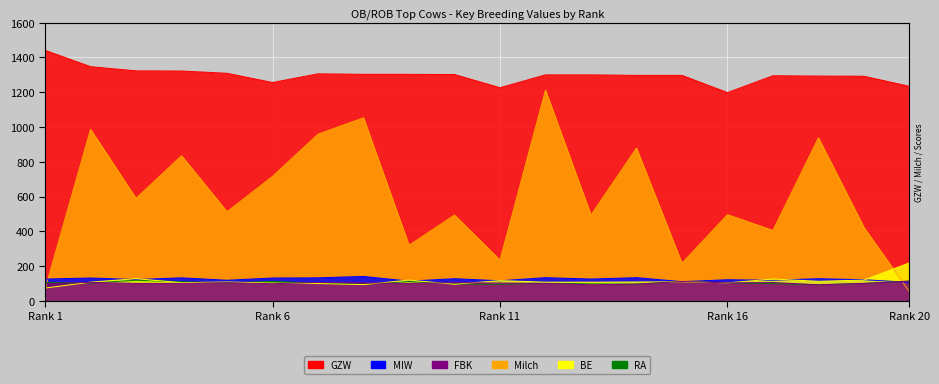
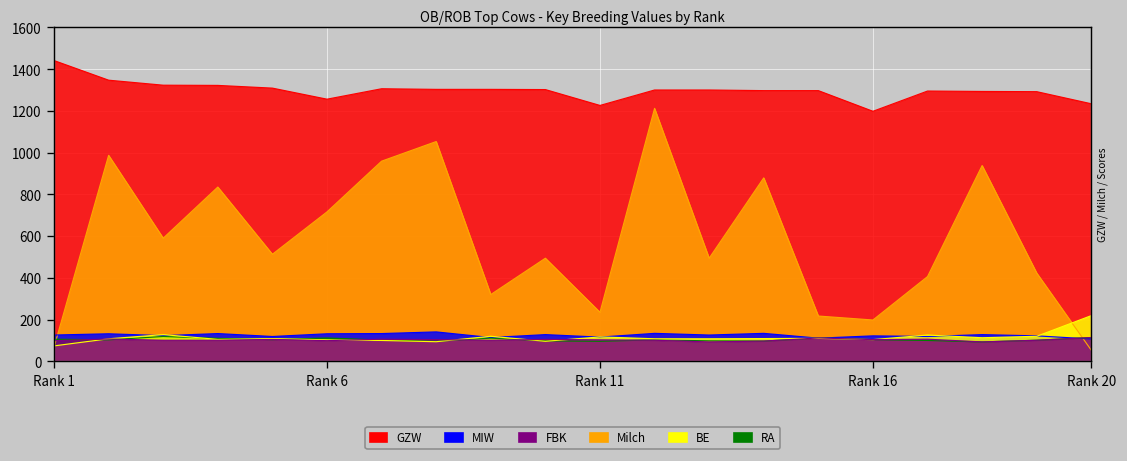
  {
    "GZW": {
      "Rank 1": 1440,
      "Rank 6": 1260,
      "Rank 11": 1230,
      "Rank 16": 1200,
      "Rank 20": 1230
    },
    "Milch": {
      "Rank 6": 720,
      "Rank 11": 240,
-     "Rank 16": 500,
+     "Rank 16": 200,
      "Rank 20": 50
    },
    "MIW": {
      "Rank 1": 130,
      "Rank 6": 130,
      "Rank 16": 120
    },
    "BE": {
      "Rank 20": 220
    }
  }
